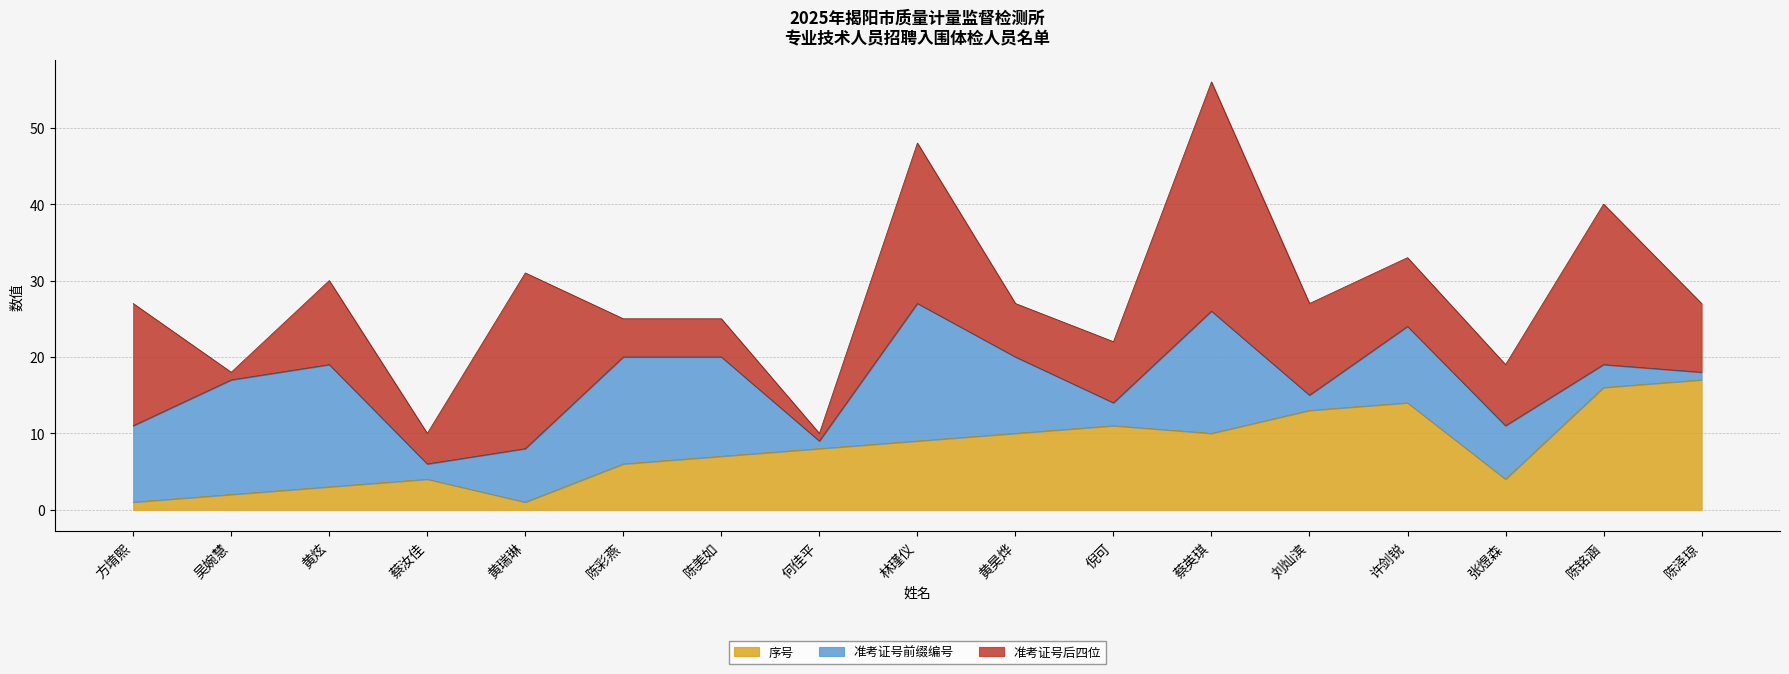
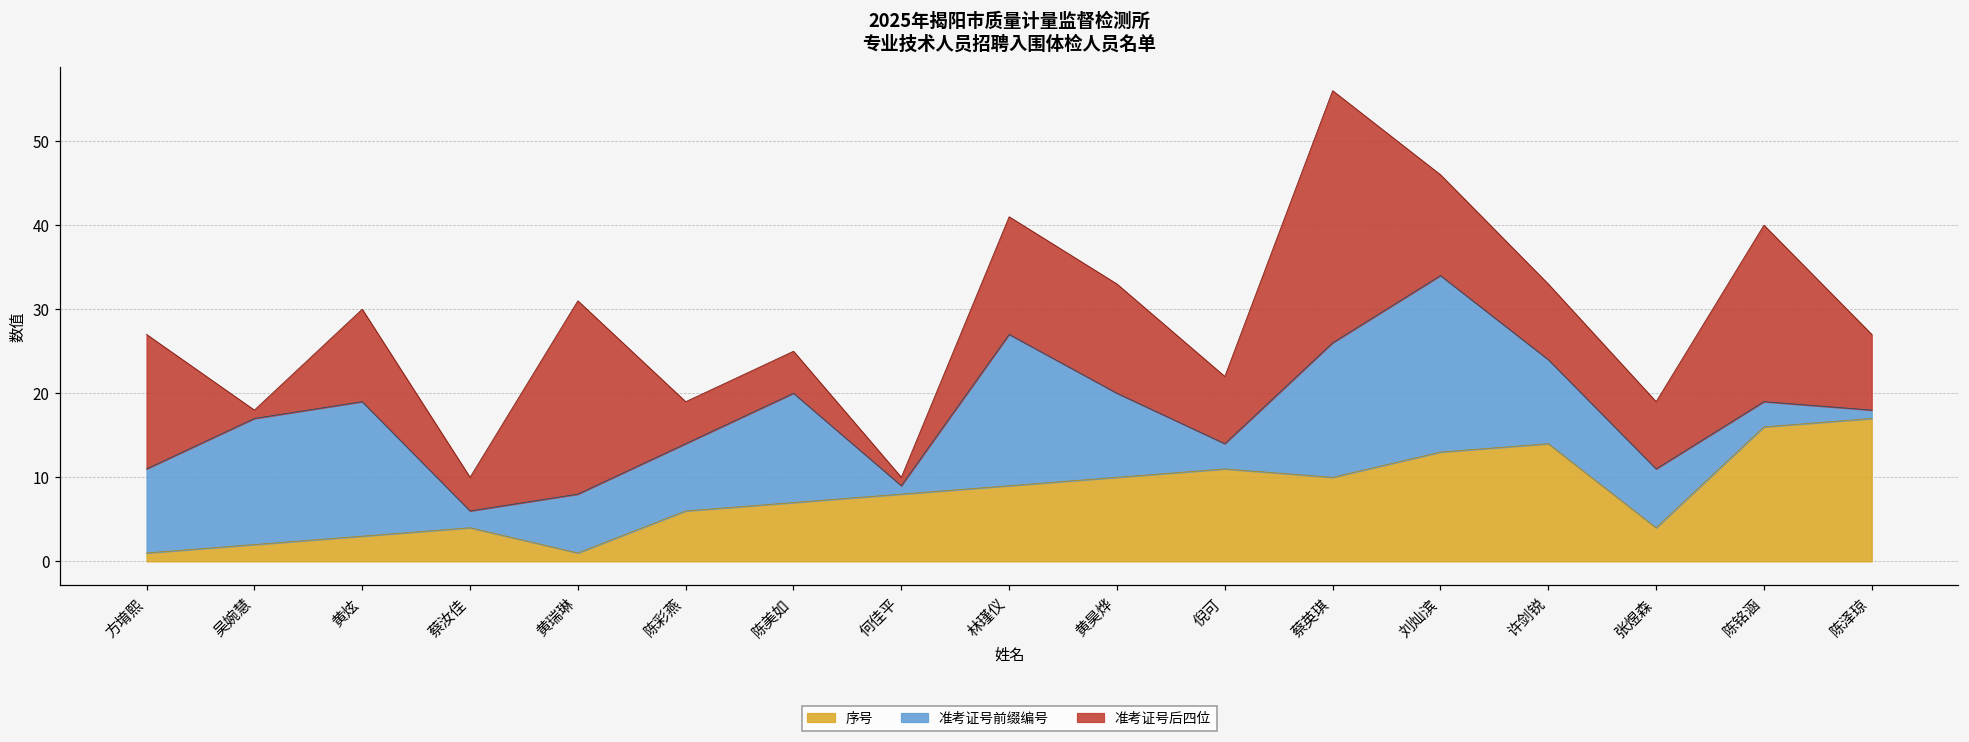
  {
    "序号": {
      "方堉熙": 1,
      "吴婉慧": 2,
      "黄炫": 3,
      "蔡汝佳": 4,
      "黄瑞琳": 1,
      "陈彩燕": 6,
      "陈美如": 7,
      "何佳平": 8,
      "林瑾仪": 9,
      "黄昊烨": 10,
      "倪可": 11,
      "蔡英琪": 10,
      "刘灿滨": 13,
      "许剑锐": 14,
      "张煜森": 4,
      "陈铭涵": 16,
      "陈泽琼": 17
    },
    "准考证号前缀编号": {
      "方堉熙": 10,
      "吴婉慧": 15,
      "黄炫": 16,
      "蔡汝佳": 2,
      "黄瑞琳": 7,
-     "陈彩燕": 14,
+     "陈彩燕": 8,
      "陈美如": 13,
      "何佳平": 1,
      "林瑾仪": 18,
      "黄昊烨": 10,
      "倪可": 3,
      "蔡英琪": 16,
-     "刘灿滨": 2,
+     "刘灿滨": 21,
      "许剑锐": 10,
      "张煜森": 7,
      "陈铭涵": 3,
      "陈泽琼": 1
    },
    "准考证号后四位": {
      "方堉熙": 16,
      "吴婉慧": 1,
      "黄炫": 11,
      "蔡汝佳": 4,
      "黄瑞琳": 23,
      "陈彩燕": 5,
      "陈美如": 5,
      "何佳平": 1,
-     "林瑾仪": 21,
-     "黄昊烨": 7,
+     "林瑾仪": 14,
+     "黄昊烨": 13,
      "倪可": 8,
      "蔡英琪": 30,
      "刘灿滨": 12,
      "许剑锐": 9,
      "张煜森": 8,
      "陈铭涵": 21,
      "陈泽琼": 9
    }
  }
